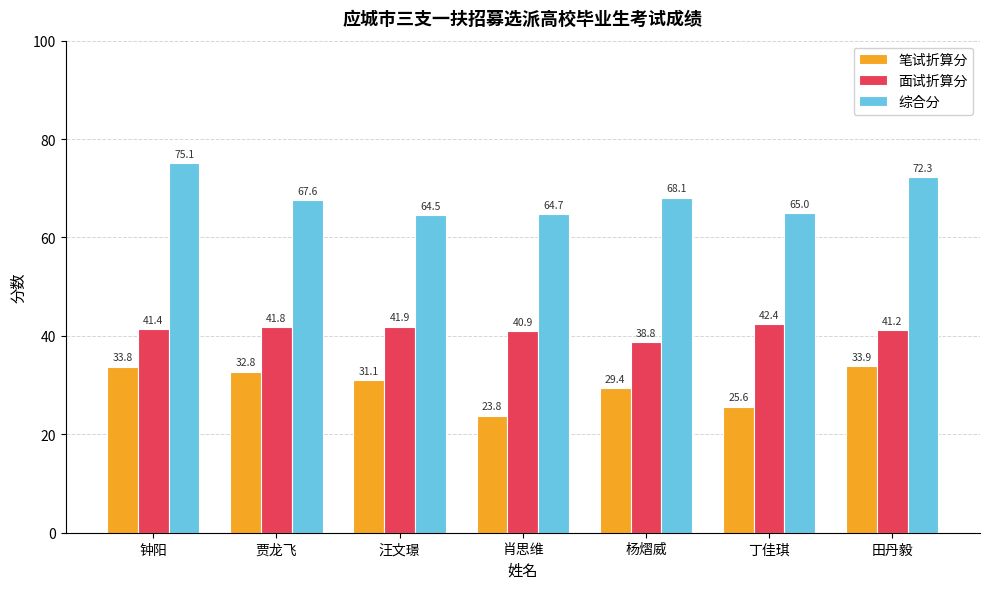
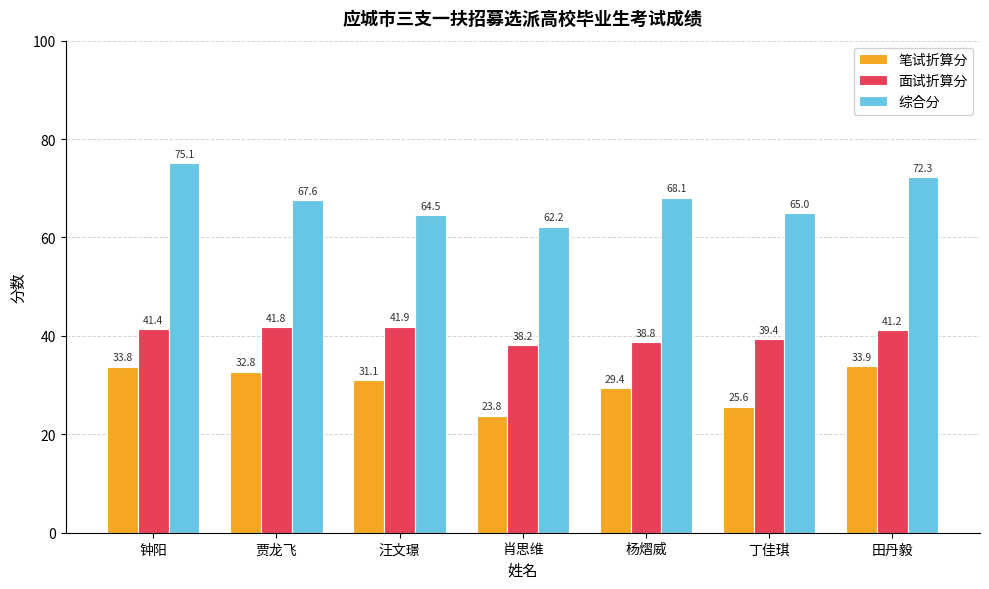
  {
    "笔试折算分": {
      "钟阳": 33.8,
      "贾龙飞": 32.8,
      "汪文璟": 31.1,
      "肖思维": 23.8,
      "杨熠威": 29.4,
      "丁佳琪": 25.6,
      "田丹毅": 33.9
    },
    "面试折算分": {
      "钟阳": 41.4,
      "贾龙飞": 41.8,
      "汪文璟": 41.9,
-     "肖思维": 40.9,
+     "肖思维": 38.2,
      "杨熠威": 38.8,
-     "丁佳琪": 42.4,
+     "丁佳琪": 39.4,
      "田丹毅": 41.2
    },
    "综合分": {
      "钟阳": 75.1,
      "贾龙飞": 67.6,
      "汪文璟": 64.5,
-     "肖思维": 64.7,
+     "肖思维": 62.2,
      "杨熠威": 68.1,
      "丁佳琪": 65.0,
      "田丹毅": 72.3
    }
  }
